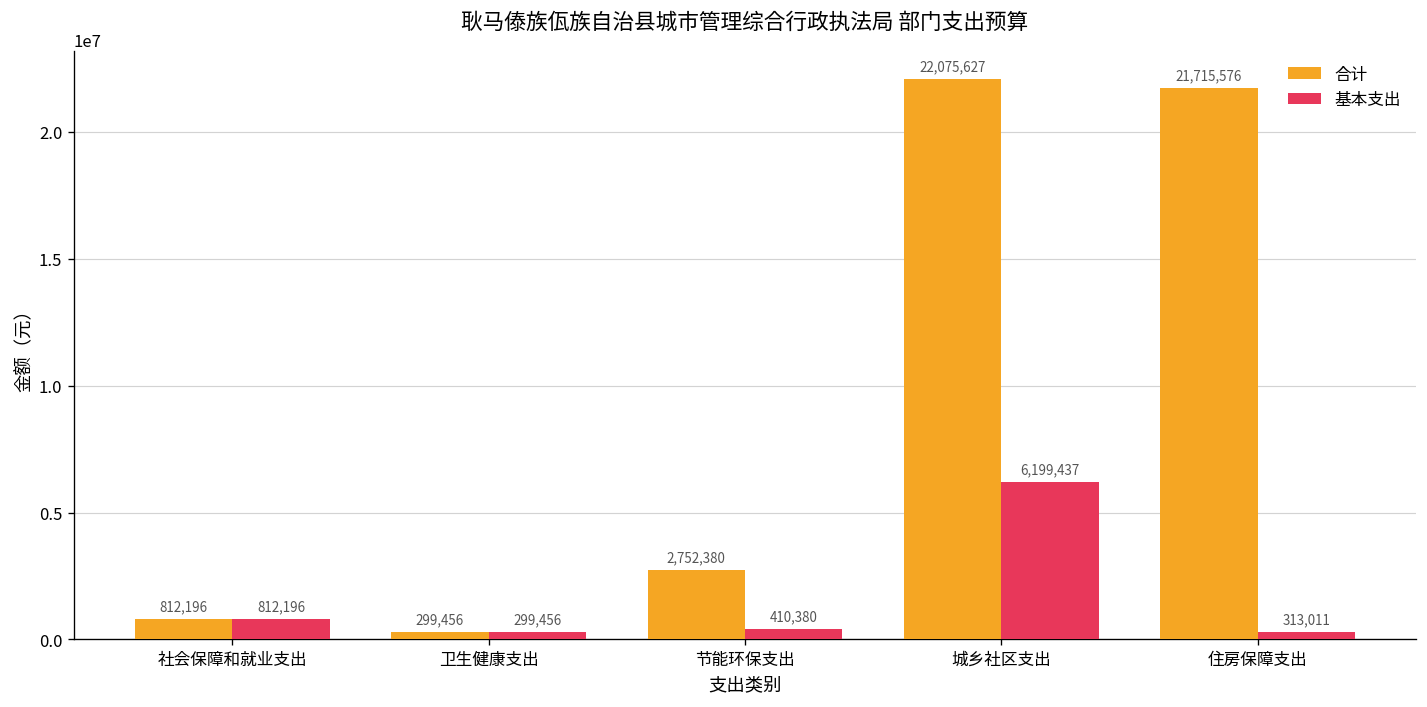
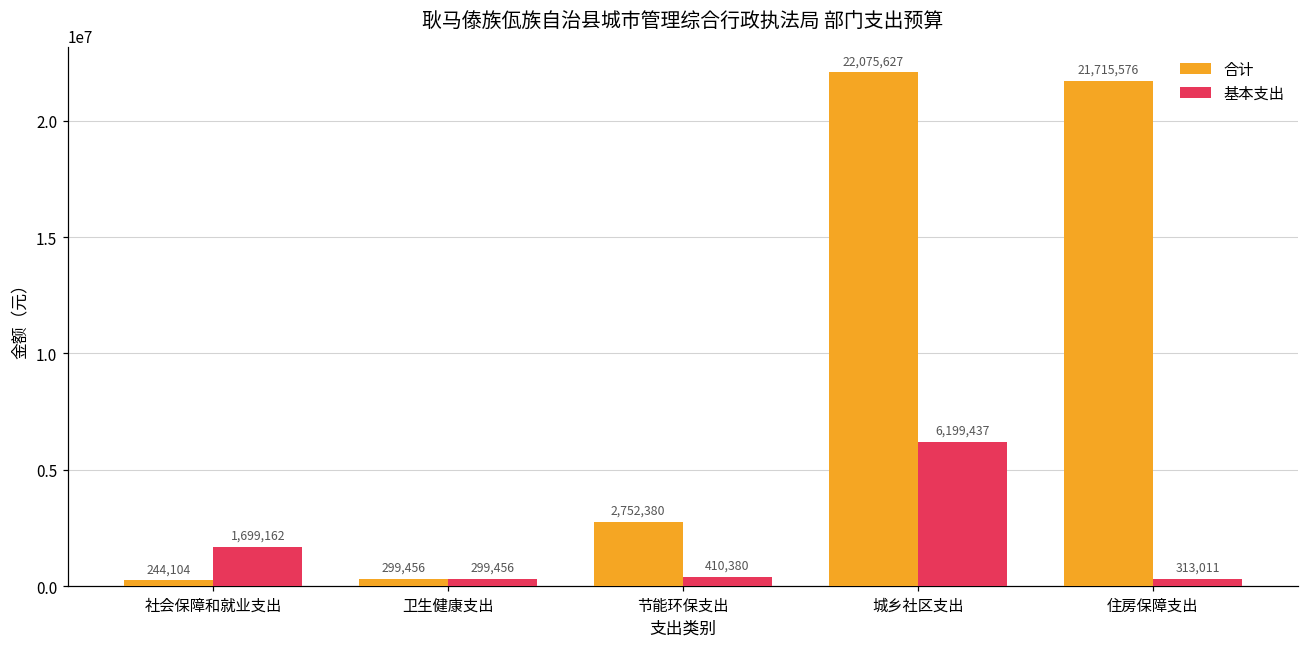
  {
    "合计": {
-     "社会保障和就业支出": "812,196",
+     "社会保障和就业支出": "244,104",
      "卫生健康支出": "299,456",
      "节能环保支出": "2,752,380",
      "城乡社区支出": "22,075,627",
      "住房保障支出": "21,715,576"
    },
    "基本支出": {
-     "社会保障和就业支出": "812,196",
+     "社会保障和就业支出": "1,699,162",
      "卫生健康支出": "299,456",
      "节能环保支出": "410,380",
      "城乡社区支出": "6,199,437",
      "住房保障支出": "313,011"
    }
  }
